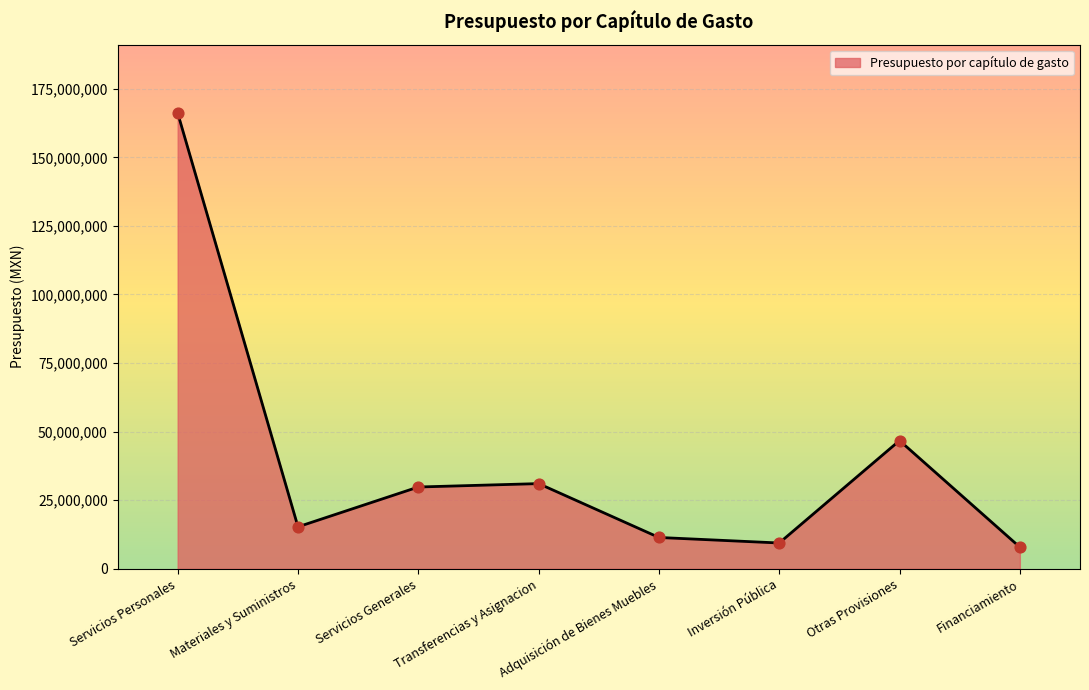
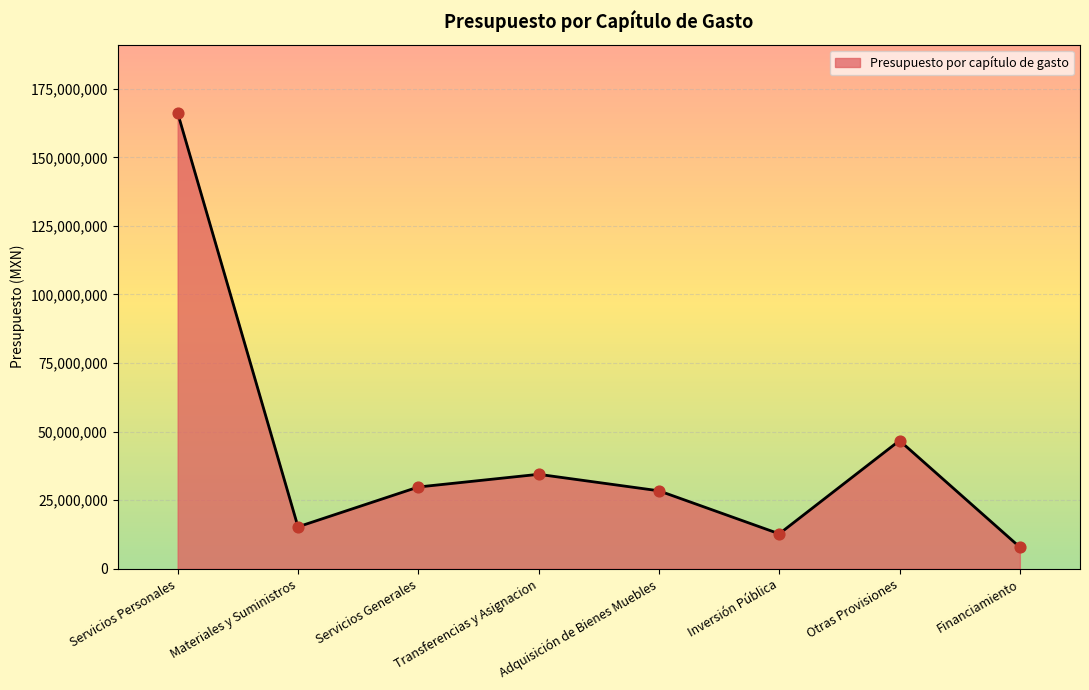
  {
    "Servicios Personales": "166,000,000",
    "Materiales y Suministros": "15,000,000",
    "Servicios Generales": "30,000,000",
-   "Transferencias y Asignacion": "31,000,000",
-   "Adquisición de Bienes Muebles": "11,000,000",
-   "Inversión Pública": "9,000,000",
+   "Transferencias y Asignacion": "34,000,000",
+   "Adquisición de Bienes Muebles": "28,000,000",
+   "Inversión Pública": "13,000,000",
    "Otras Provisiones": "47,000,000",
    "Financiamiento": "8,000,000"
  }
